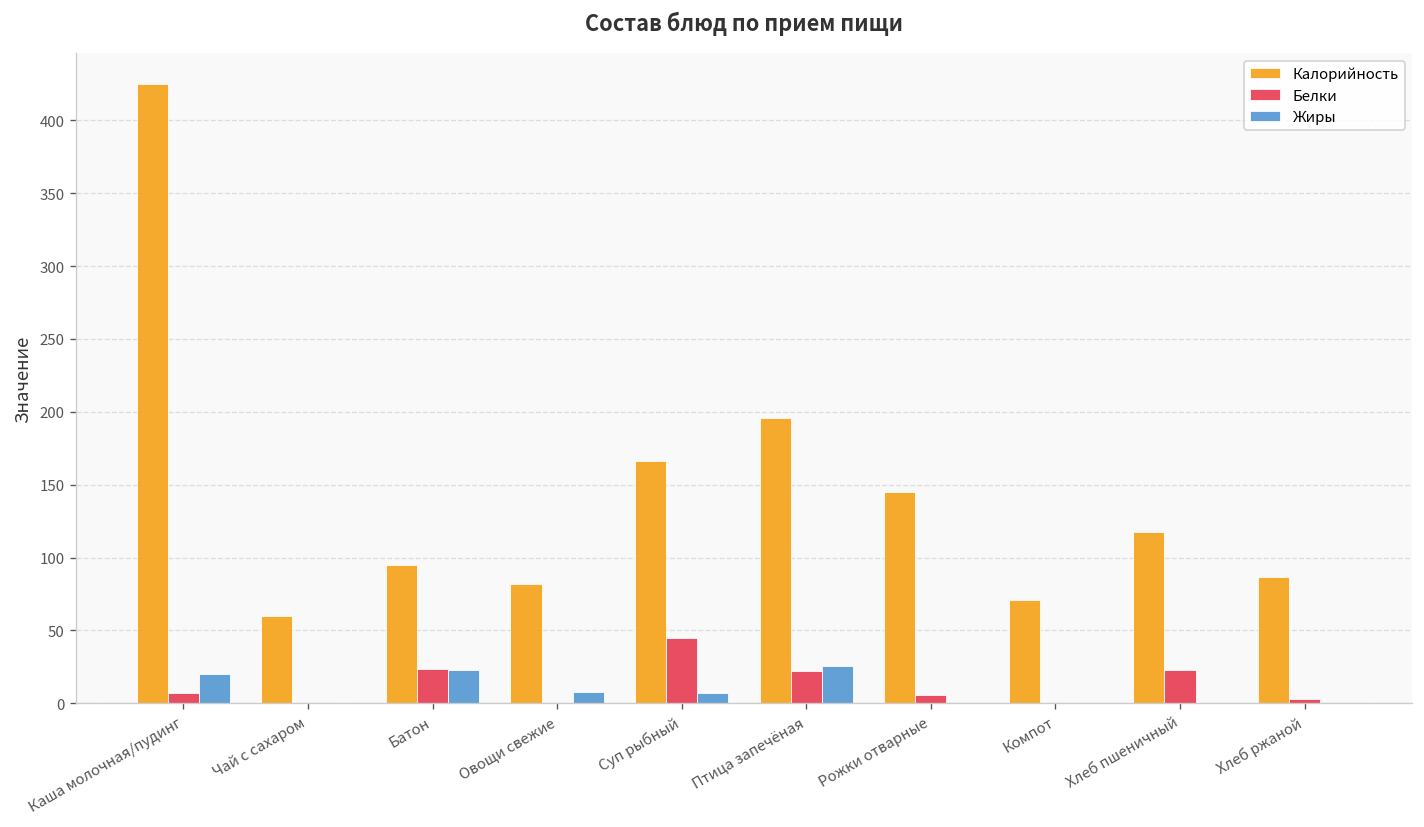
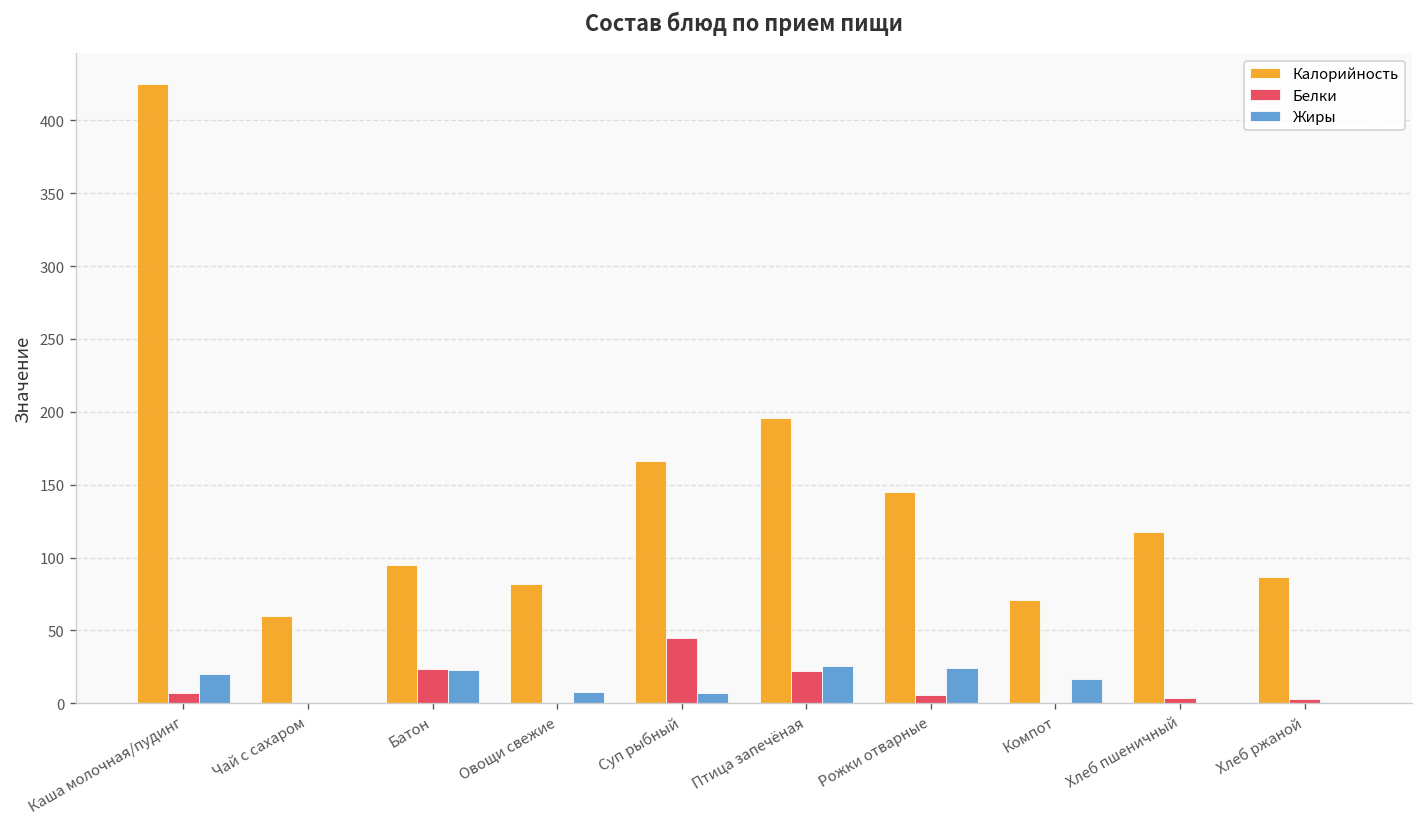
  {
    "Калорийность": {
      "Каша молочная/пудинг": 425,
      "Чай с сахаром": 60,
      "Батон": 95,
      "Овощи свежие": 82,
      "Суп рыбный": 166,
      "Птица запечёная": 196,
      "Рожки отварные": 145,
      "Компот": 71,
      "Хлеб пшеничный": 118,
      "Хлеб ржаной": 87
    },
    "Белки": {
      "Каша молочная/пудинг": 7,
      "Батон": 24,
      "Суп рыбный": 45,
      "Птица запечёная": 22,
      "Рожки отварные": 6,
-     "Хлеб пшеничный": 23,
+     "Хлеб пшеничный": 4,
      "Хлеб ржаной": 3
    },
    "Жиры": {
      "Каша молочная/пудинг": 20,
      "Чай с сахаром": 0,
      "Батон": 23,
      "Овощи свежие": 8,
      "Суп рыбный": 7,
      "Птица запечёная": 26,
-     "Рожки отварные": 1,
-     "Компот": 0
+     "Рожки отварные": 24,
+     "Компот": 17
    }
  }
